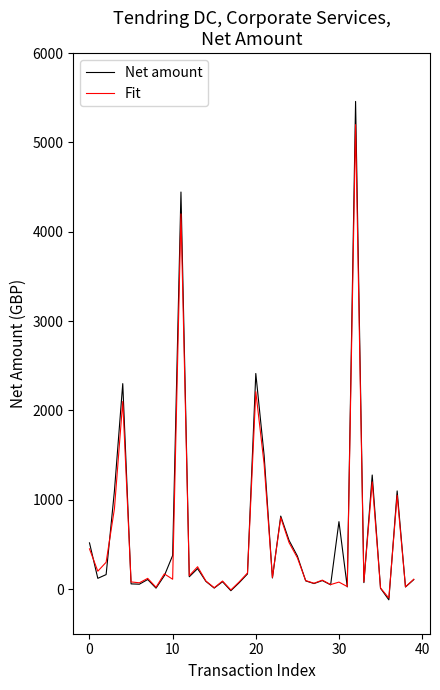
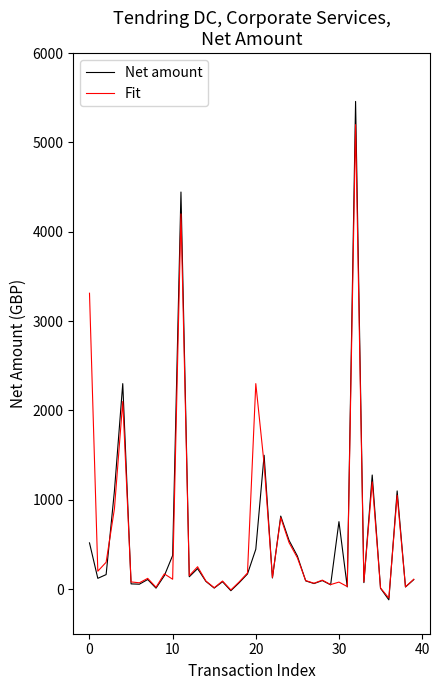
  {
    "Net amount": {
      "0": 500,
      "10": 400,
-     "20": 2400,
+     "20": 400,
      "30": 800
    },
    "Fit": {
-     "0": 500,
+     "0": 3300,
      "10": 100,
-     "20": 2200,
+     "20": 2300,
      "30": 100
    }
  }
